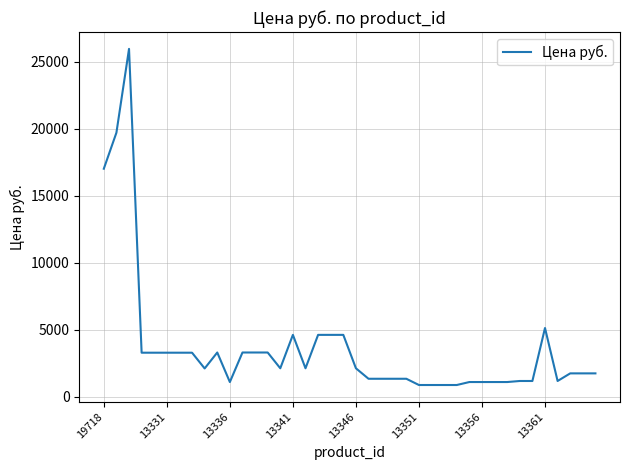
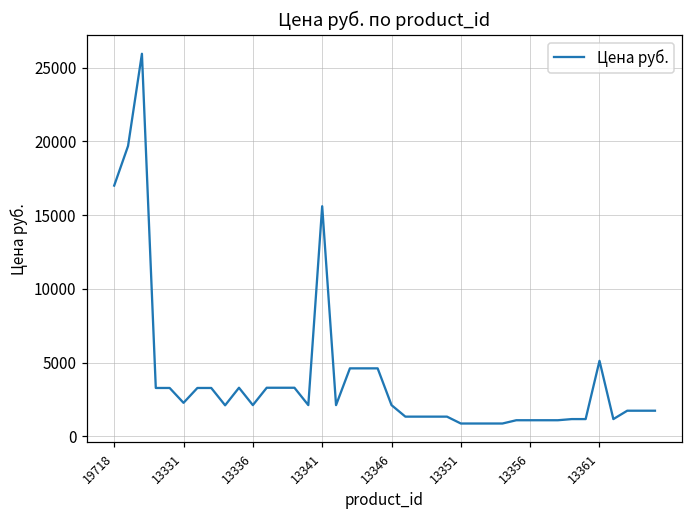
  {
    "19718": 17000,
-   "13331": 3300,
-   "13336": 1100,
-   "13341": 4600,
+   "13331": 2300,
+   "13336": 2100,
+   "13341": 15600,
    "13346": 2100,
    "13351": 900,
    "13356": 1100,
    "13361": 5100
  }
